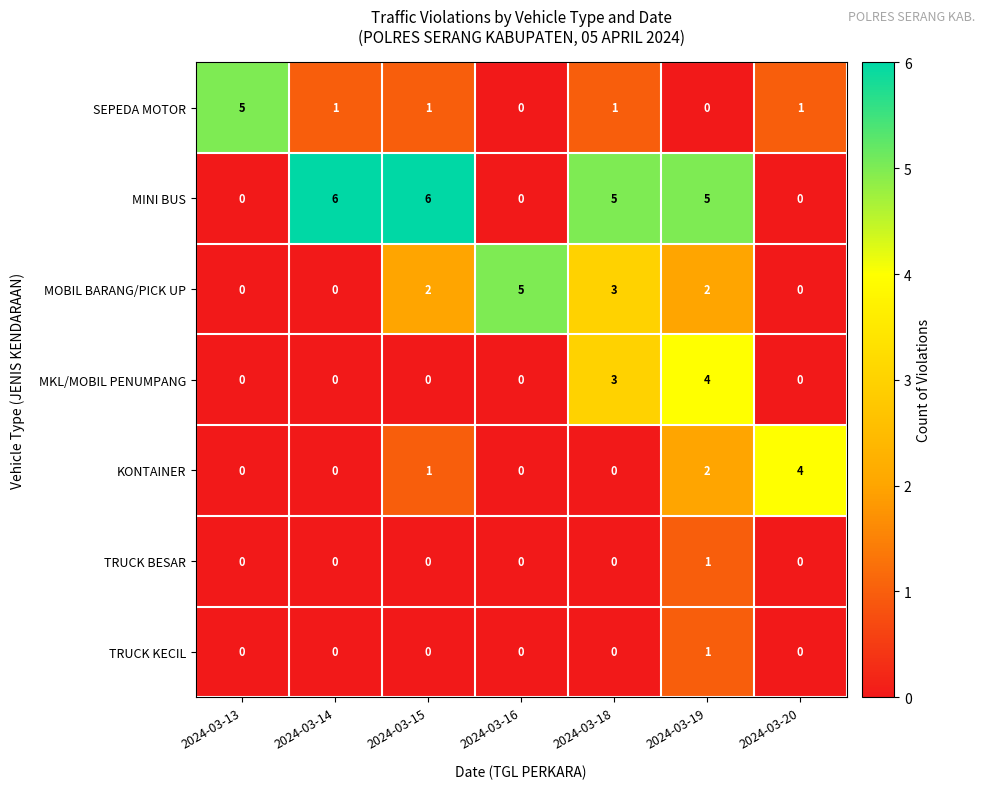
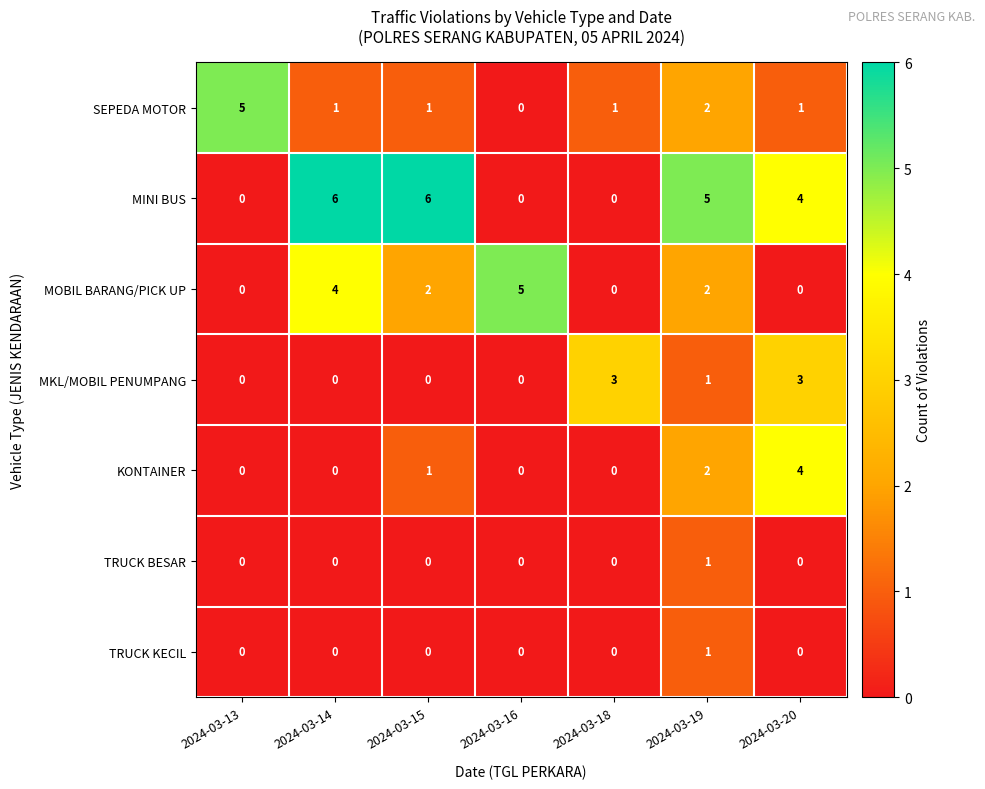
  {
    "SEPEDA MOTOR": {
      "2024-03-13": 5,
      "2024-03-14": 1,
      "2024-03-15": 1,
      "2024-03-16": 0,
      "2024-03-18": 1,
-     "2024-03-19": 0,
+     "2024-03-19": 2,
      "2024-03-20": 1
    },
    "MINI BUS": {
      "2024-03-13": 0,
      "2024-03-14": 6,
      "2024-03-15": 6,
      "2024-03-16": 0,
-     "2024-03-18": 5,
+     "2024-03-18": 0,
      "2024-03-19": 5,
-     "2024-03-20": 0
+     "2024-03-20": 4
    },
    "MOBIL BARANG/PICK UP": {
      "2024-03-13": 0,
-     "2024-03-14": 0,
+     "2024-03-14": 4,
      "2024-03-15": 2,
      "2024-03-16": 5,
-     "2024-03-18": 3,
+     "2024-03-18": 0,
      "2024-03-19": 2,
      "2024-03-20": 0
    },
    "MKL/MOBIL PENUMPANG": {
      "2024-03-13": 0,
      "2024-03-14": 0,
      "2024-03-15": 0,
      "2024-03-16": 0,
      "2024-03-18": 3,
-     "2024-03-19": 4,
-     "2024-03-20": 0
+     "2024-03-19": 1,
+     "2024-03-20": 3
    },
    "KONTAINER": {
      "2024-03-13": 0,
      "2024-03-14": 0,
      "2024-03-15": 1,
      "2024-03-16": 0,
      "2024-03-18": 0,
      "2024-03-19": 2,
      "2024-03-20": 4
    },
    "TRUCK BESAR": {
      "2024-03-13": 0,
      "2024-03-14": 0,
      "2024-03-15": 0,
      "2024-03-16": 0,
      "2024-03-18": 0,
      "2024-03-19": 1,
      "2024-03-20": 0
    },
    "TRUCK KECIL": {
      "2024-03-13": 0,
      "2024-03-14": 0,
      "2024-03-15": 0,
      "2024-03-16": 0,
      "2024-03-18": 0,
      "2024-03-19": 1,
      "2024-03-20": 0
    }
  }
